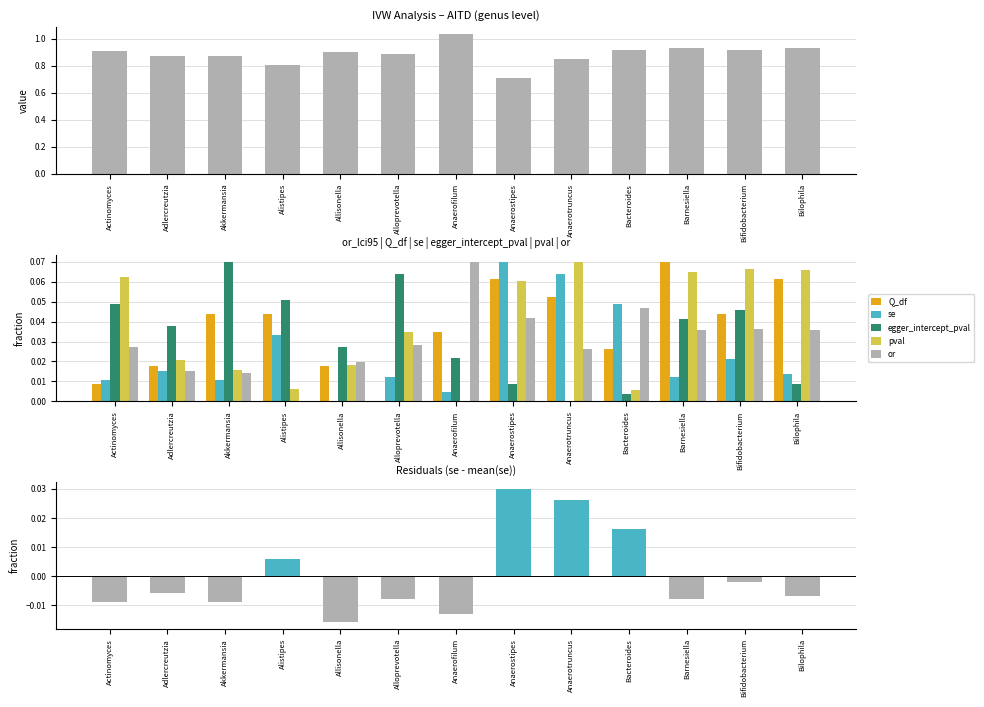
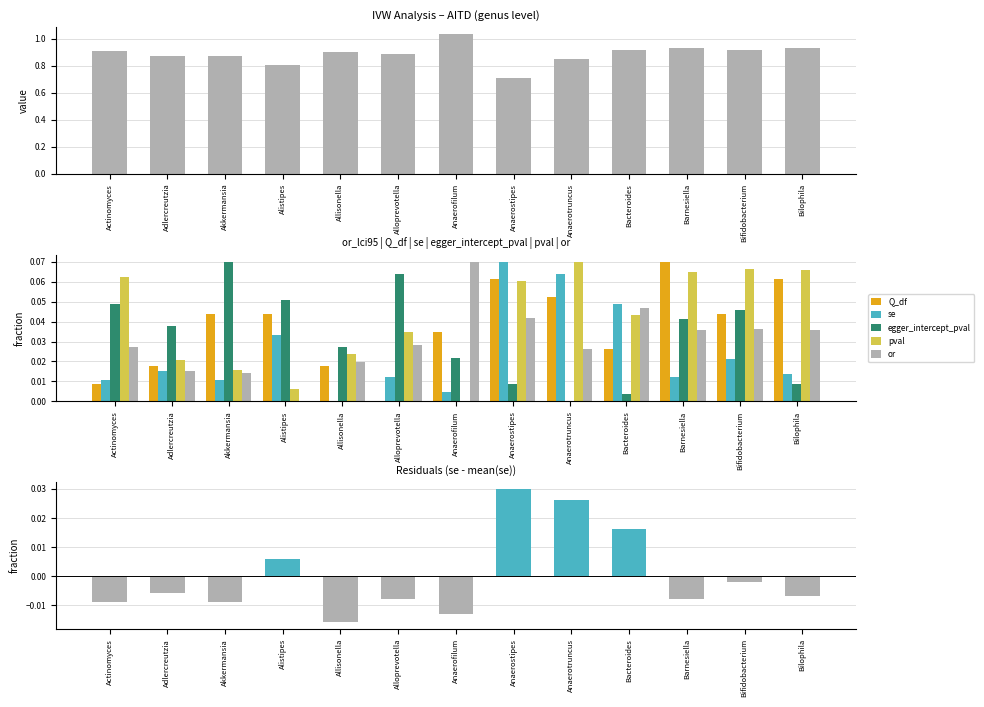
  {
    "IVW Analysis – AITD (genus level)": {
      "Actinomyces": 0.91,
      "Adlercreutzia": 0.87,
      "Akkermansia": 0.87,
      "Alistipes": 0.81,
      "Allisonella": 0.90,
      "Alloprevotella": 0.89,
      "Anaerofilum": 1.04,
      "Anaerostipes": 0.71,
      "Anaerotruncus": 0.85,
      "Bacteroides": 0.92,
      "Barnesiella": 0.93,
      "Bifidobacterium": 0.92,
      "Bilophila": 0.93
    },
    "or_lci95 | Q_df | se | egger_intercept_pval | pval | or": {
      "Q_df": {
        "Actinomyces": 0.009,
        "Adlercreutzia": 0.018,
        "Akkermansia": 0.044,
        "Alistipes": 0.044,
        "Allisonella": 0.018,
        "Alloprevotella": 0.000,
        "Anaerofilum": 0.035,
        "Anaerostipes": 0.061,
        "Anaerotruncus": 0.053,
        "Bacteroides": 0.026,
        "Barnesiella": 0.070,
        "Bifidobacterium": 0.044,
        "Bilophila": 0.061
      },
      "se": {
        "Actinomyces": 0.011,
        "Adlercreutzia": 0.015,
        "Akkermansia": 0.011,
        "Alistipes": 0.033,
        "Allisonella": 0.000,
        "Alloprevotella": 0.012,
        "Anaerofilum": 0.005,
        "Anaerostipes": 0.070,
        "Anaerotruncus": 0.064,
        "Bacteroides": 0.049,
        "Barnesiella": 0.012,
        "Bifidobacterium": 0.021,
        "Bilophila": 0.014
      },
      "egger_intercept_pval": {
        "Actinomyces": 0.049,
        "Adlercreutzia": 0.038,
        "Akkermansia": 0.070,
        "Alistipes": 0.051,
        "Allisonella": 0.027,
        "Alloprevotella": 0.064,
        "Anaerofilum": 0.022,
        "Anaerostipes": 0.009,
        "Anaerotruncus": 0.000,
        "Bacteroides": 0.004,
        "Barnesiella": 0.041,
        "Bifidobacterium": 0.046,
        "Bilophila": 0.009
      },
      "pval": {
        "Actinomyces": 0.062,
        "Adlercreutzia": 0.021,
        "Akkermansia": 0.016,
        "Alistipes": 0.006,
-       "Allisonella": 0.018,
+       "Allisonella": 0.024,
        "Alloprevotella": 0.035,
        "Anaerofilum": 0.000,
        "Anaerostipes": 0.060,
        "Anaerotruncus": 0.070,
-       "Bacteroides": 0.006,
+       "Bacteroides": 0.043,
        "Barnesiella": 0.065,
        "Bifidobacterium": 0.066,
        "Bilophila": 0.066
      },
      "or": {
        "Actinomyces": 0.027,
        "Adlercreutzia": 0.015,
        "Akkermansia": 0.014,
        "Alistipes": 0.000,
        "Allisonella": 0.020,
        "Alloprevotella": 0.028,
        "Anaerofilum": 0.070,
        "Anaerostipes": 0.042,
        "Anaerotruncus": 0.026,
        "Bacteroides": 0.047,
        "Barnesiella": 0.036,
        "Bifidobacterium": 0.036,
        "Bilophila": 0.036
      }
    },
    "Residuals (se - mean(se))": {
      "Actinomyces": -0.009,
      "Adlercreutzia": -0.006,
      "Akkermansia": -0.009,
      "Alistipes": 0.006,
      "Allisonella": -0.016,
      "Alloprevotella": -0.008,
      "Anaerofilum": -0.013,
      "Anaerostipes": 0.030,
      "Anaerotruncus": 0.026,
      "Bacteroides": 0.016,
      "Barnesiella": -0.008,
      "Bifidobacterium": -0.002,
      "Bilophila": -0.007
    }
  }
